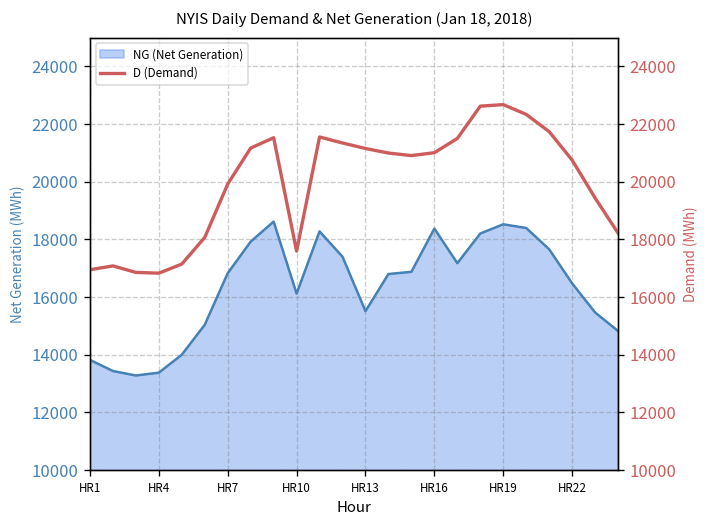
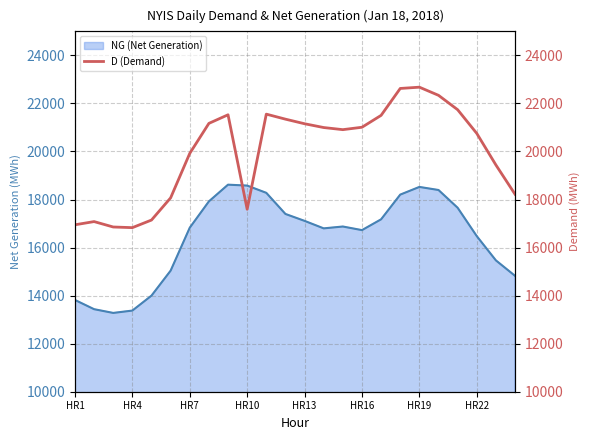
  {
    "NG (Net Generation)": {
      "HR1": 13800,
      "HR4": 13400,
      "HR7": 16800,
-     "HR10": 16100,
-     "HR13": 15500,
-     "HR16": 18400,
+     "HR10": 18600,
+     "HR13": 17100,
+     "HR16": 16700,
      "HR19": 18500,
      "HR22": 16500
    },
    "D (Demand)": {
      "HR1": 16900,
      "HR4": 16800,
      "HR7": 19900,
      "HR10": 17600,
      "HR13": 21200,
      "HR16": 21000,
      "HR19": 22700,
      "HR22": 20800
    }
  }
